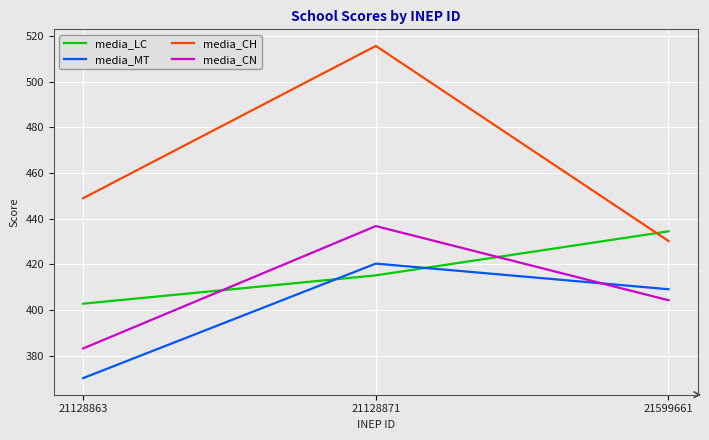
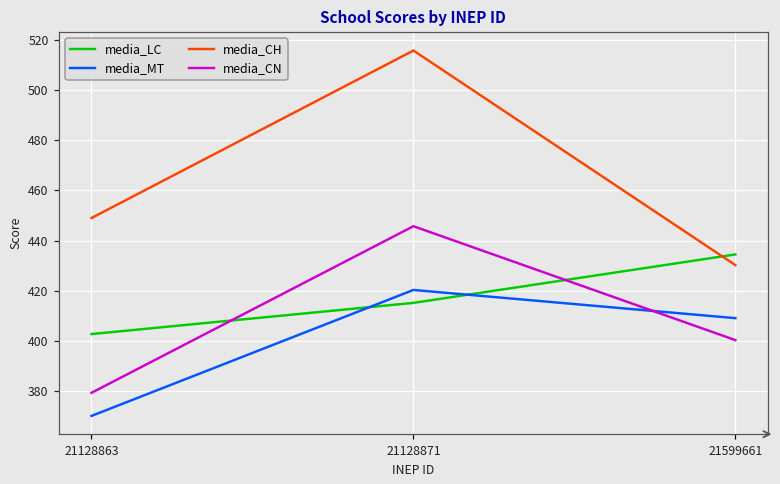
  {
    "media_LC": {
      "21128863": 403,
      "21128871": 415,
      "21599661": 435
    },
    "media_MT": {
      "21128863": 370,
      "21128871": 420,
      "21599661": 409
    },
    "media_CH": {
      "21128863": 449,
      "21128871": 516,
      "21599661": 430
    },
    "media_CN": {
-     "21128863": 383,
-     "21128871": 437,
-     "21599661": 404
+     "21128863": 379,
+     "21128871": 446,
+     "21599661": 400
    }
  }
